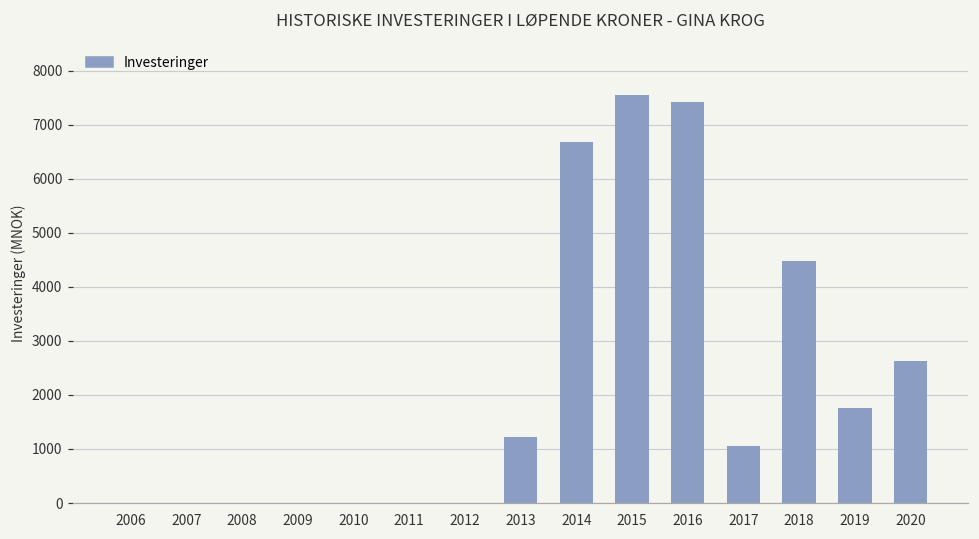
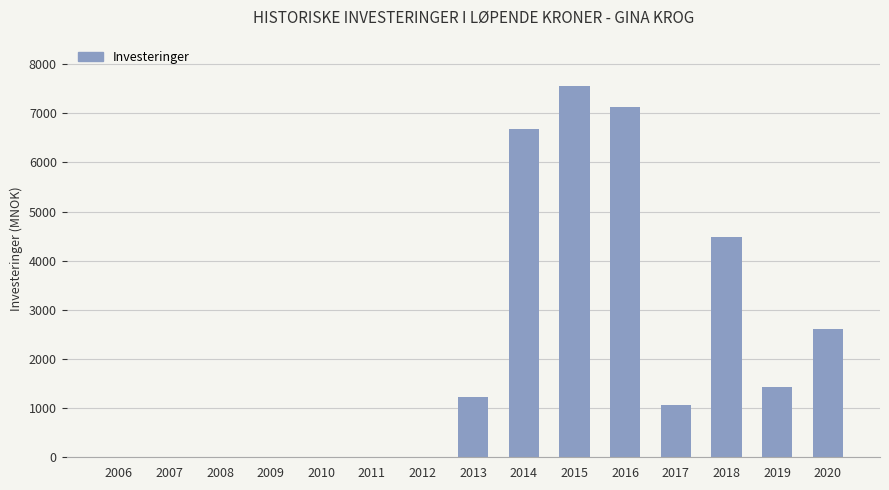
  {
    "2006": 0,
    "2007": 0,
    "2008": 0,
    "2009": 0,
    "2010": 0,
    "2011": 0,
    "2012": 0,
    "2013": 1200,
    "2014": 6700,
    "2015": 7600,
-   "2016": 7400,
+   "2016": 7100,
    "2017": 1100,
    "2018": 4500,
-   "2019": 1800,
+   "2019": 1400,
    "2020": 2600
  }
